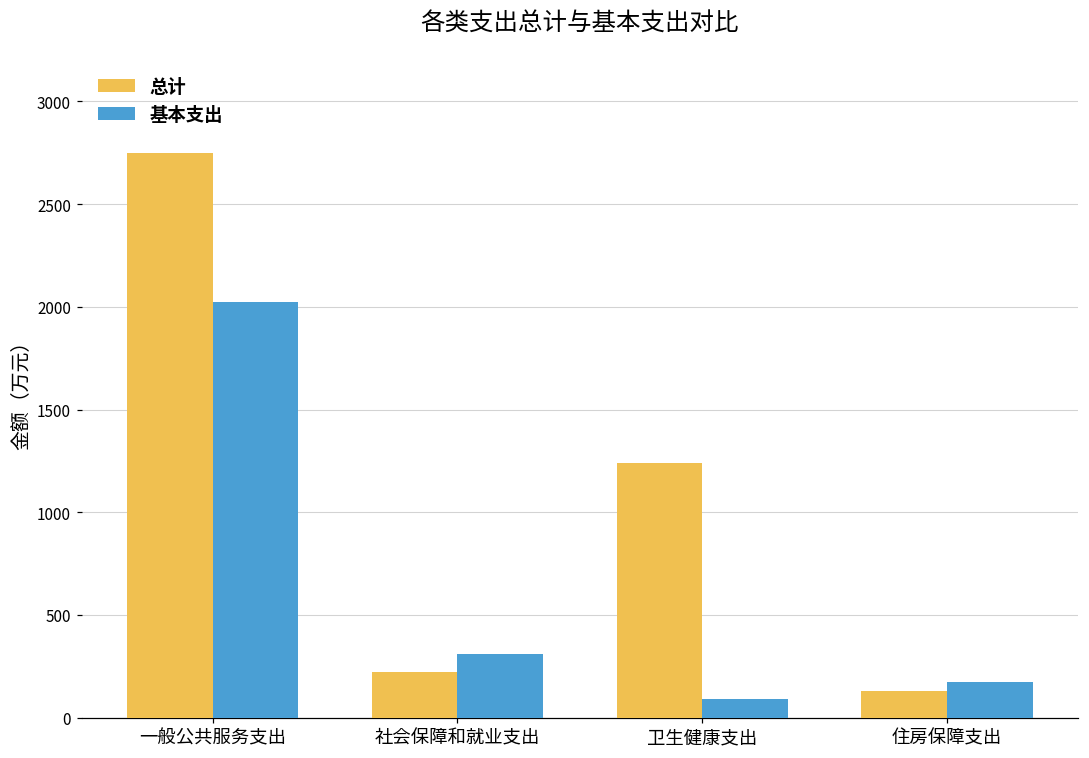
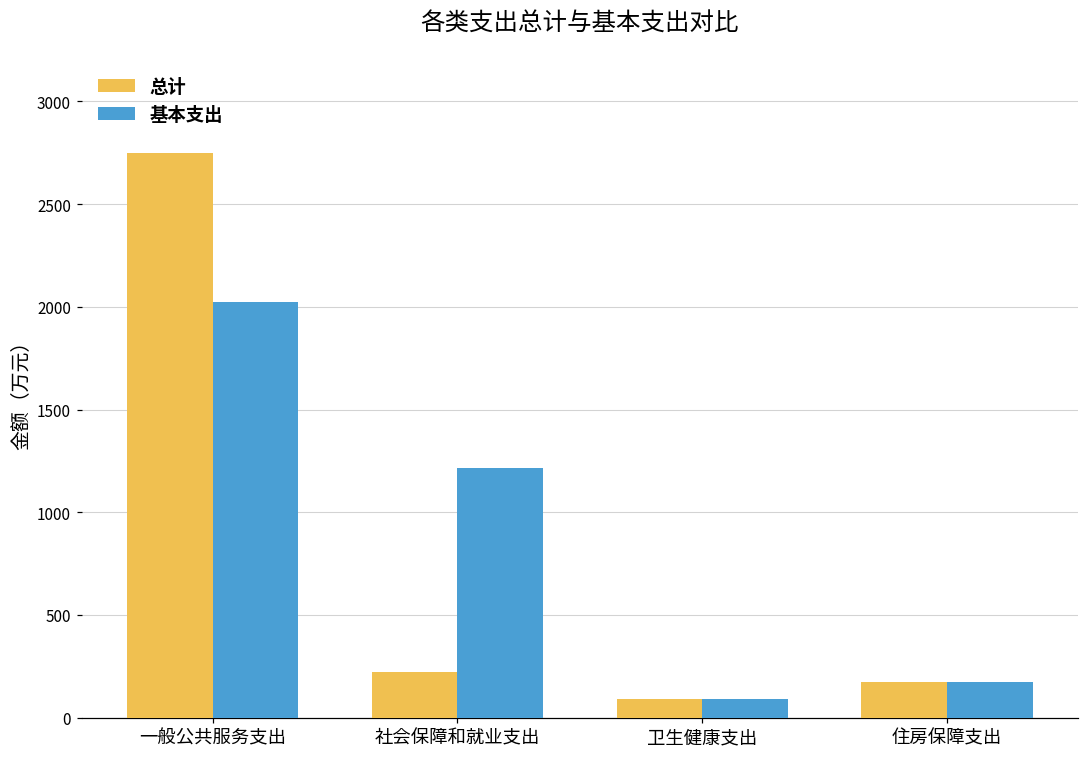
  {
    "总计": {
      "一般公共服务支出": 2750,
      "社会保障和就业支出": 220,
-     "卫生健康支出": 1240,
-     "住房保障支出": 130
+     "卫生健康支出": 90,
+     "住房保障支出": 170
    },
    "基本支出": {
      "一般公共服务支出": 2020,
-     "社会保障和就业支出": 310,
+     "社会保障和就业支出": 1220,
      "卫生健康支出": 90,
      "住房保障支出": 170
    }
  }
